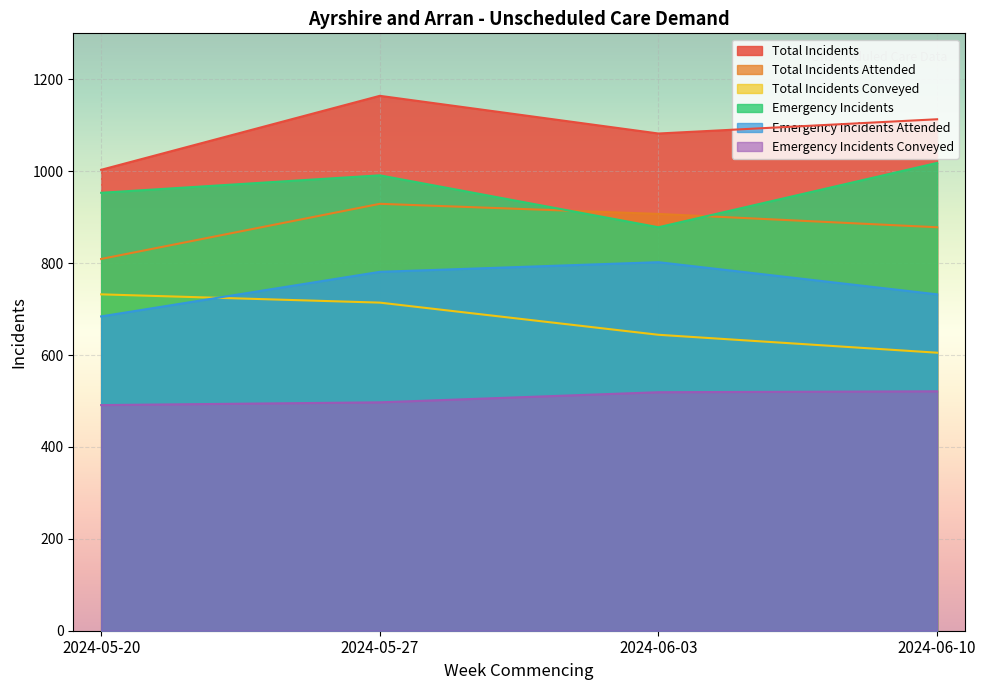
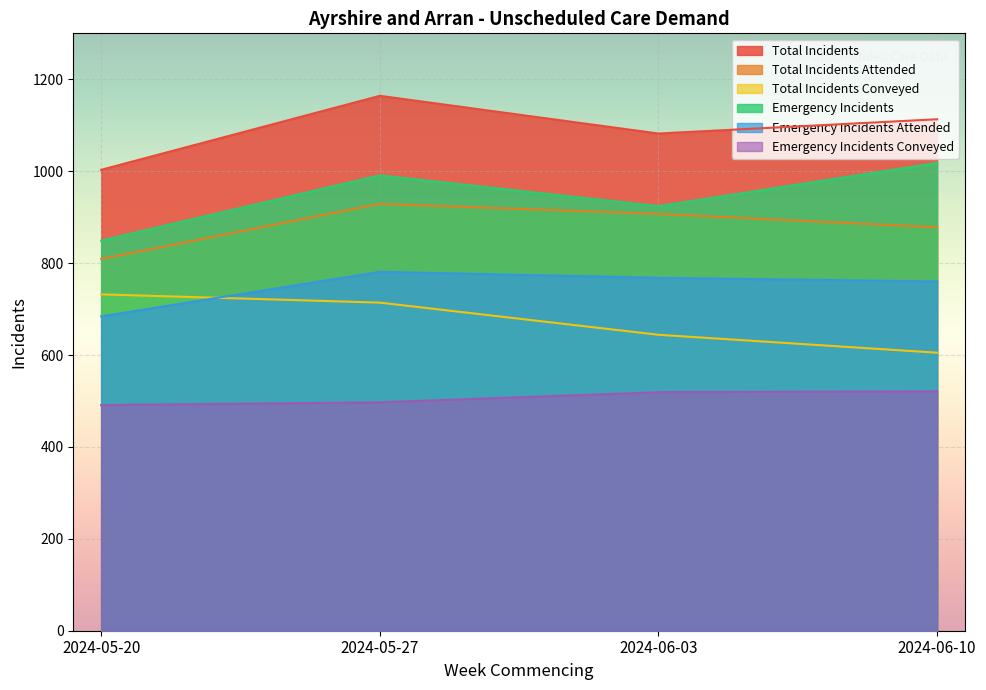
  {
    "Total Incidents Conveyed": {
      "2024-05-20": 730,
      "2024-05-27": 710,
      "2024-06-03": 640,
      "2024-06-10": 610
    },
    "Emergency Incidents": {
-     "2024-05-20": 950,
+     "2024-05-20": 850,
      "2024-05-27": 990,
-     "2024-06-03": 880,
+     "2024-06-03": 920,
      "2024-06-10": 1020
    },
    "Emergency Incidents Attended": {
      "2024-05-20": 680,
      "2024-05-27": 780,
-     "2024-06-03": 800,
-     "2024-06-10": 730
+     "2024-06-03": 770,
+     "2024-06-10": 760
    },
    "Emergency Incidents Conveyed": {
      "2024-05-20": 490,
      "2024-05-27": 500,
      "2024-06-03": 520,
      "2024-06-10": 520
    }
  }
